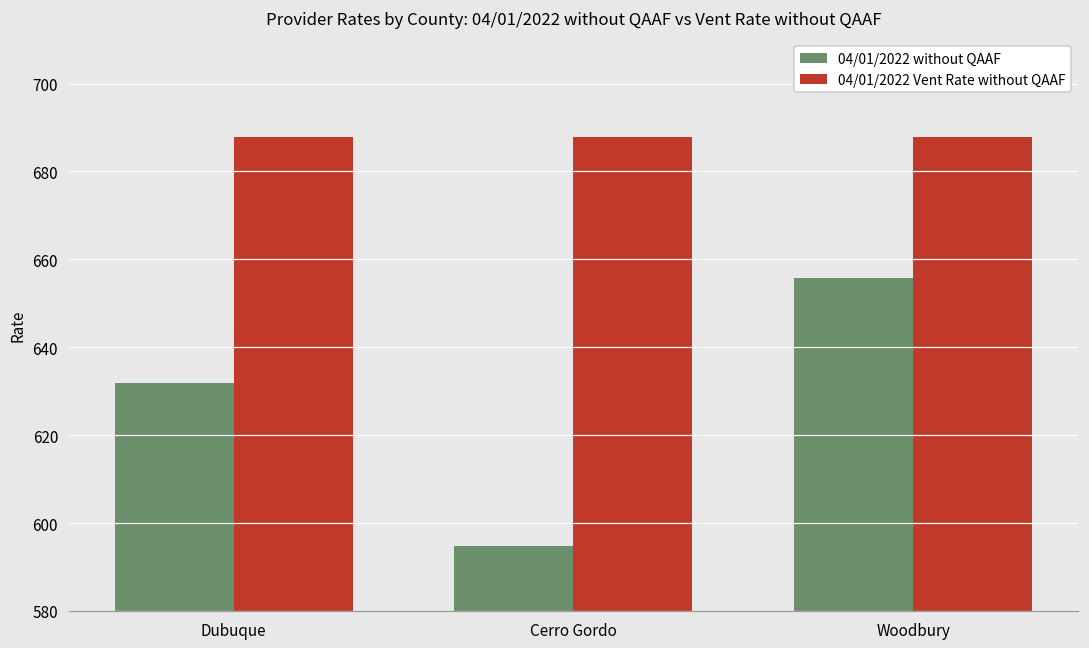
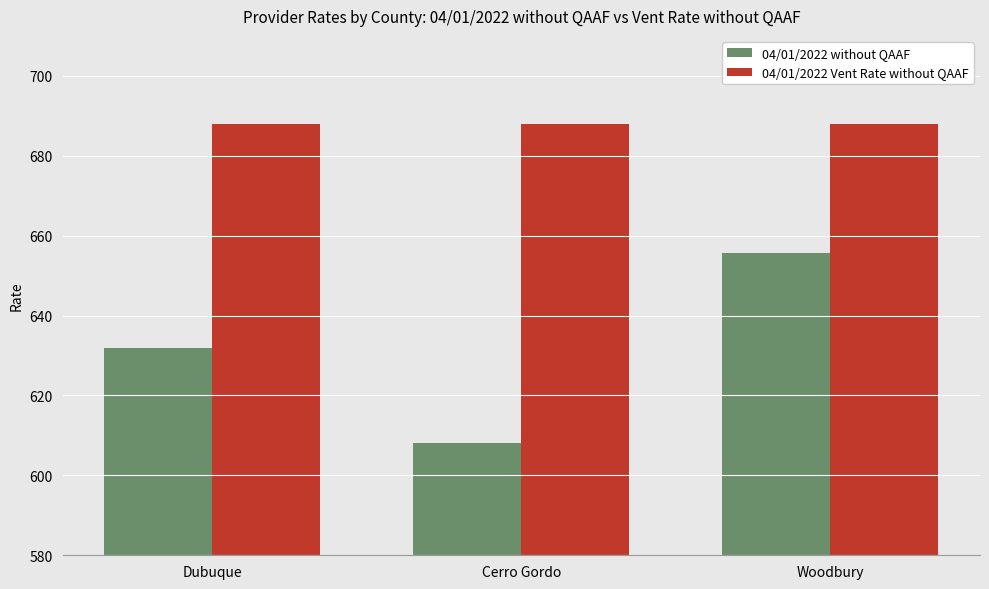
  {
    "04/01/2022 without QAAF": {
      "Dubuque": 632,
-     "Cerro Gordo": 595,
+     "Cerro Gordo": 608,
      "Woodbury": 656
    },
    "04/01/2022 Vent Rate without QAAF": {
      "Dubuque": 688,
      "Cerro Gordo": 688,
      "Woodbury": 688
    }
  }
